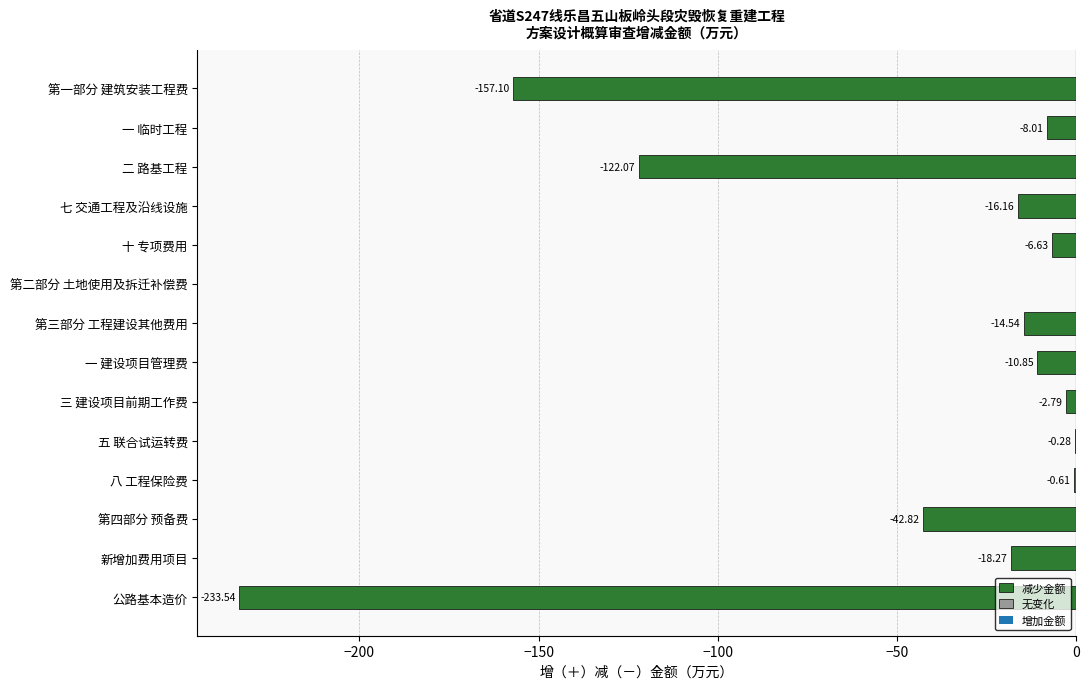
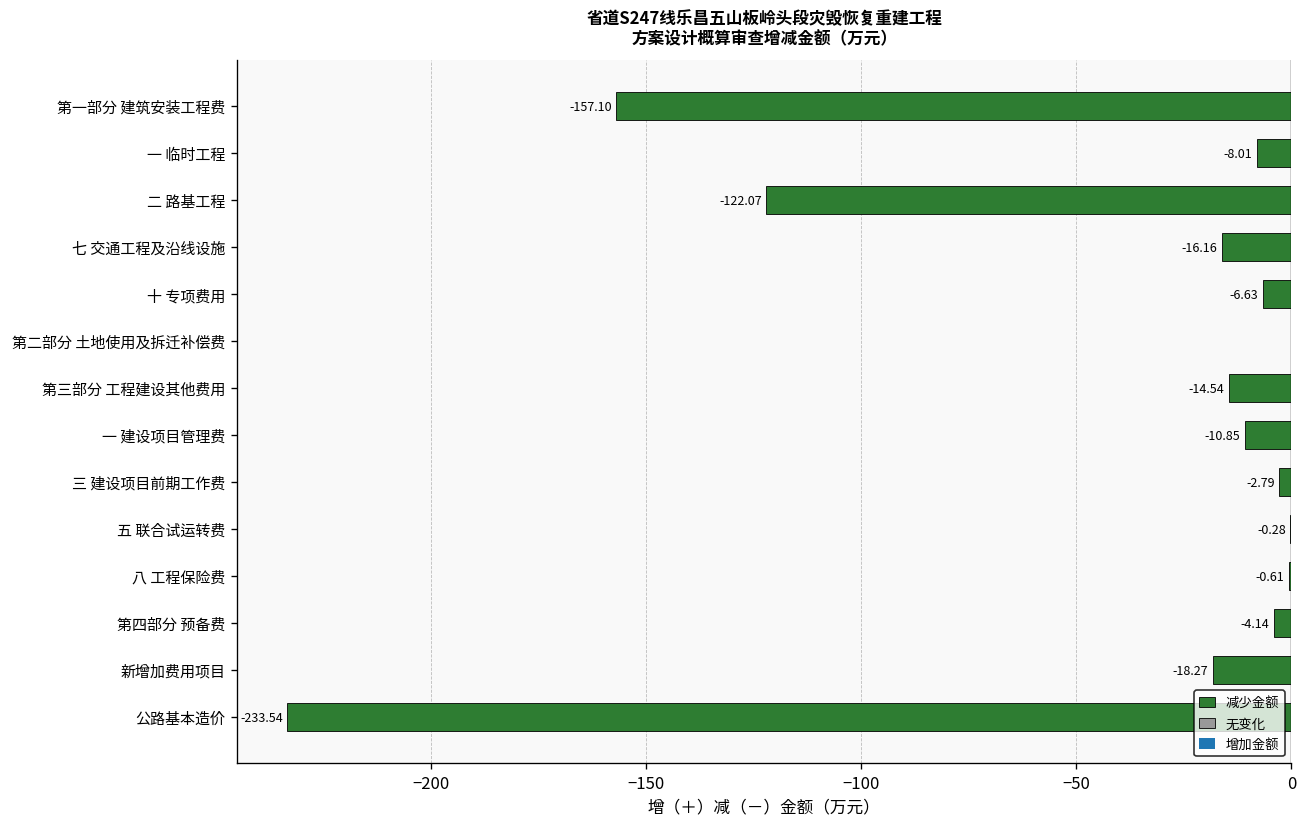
  {
    "减少金额": {
      "第一部分 建筑安装工程费": -157.10,
      "一 临时工程": -8.01,
      "二 路基工程": -122.07,
      "七 交通工程及沿线设施": -16.16,
      "十 专项费用": -6.63,
      "第三部分 工程建设其他费用": -14.54,
      "一 建设项目管理费": -10.85,
      "三 建设项目前期工作费": -2.79,
      "五 联合试运转费": -0.28,
      "八 工程保险费": -0.61,
-     "第四部分 预备费": -42.82,
+     "第四部分 预备费": -4.14,
      "新增加费用项目": -18.27,
      "公路基本造价": -233.54
    },
    "无变化": {
      "第二部分 土地使用及拆迁补偿费": 0
    }
  }
